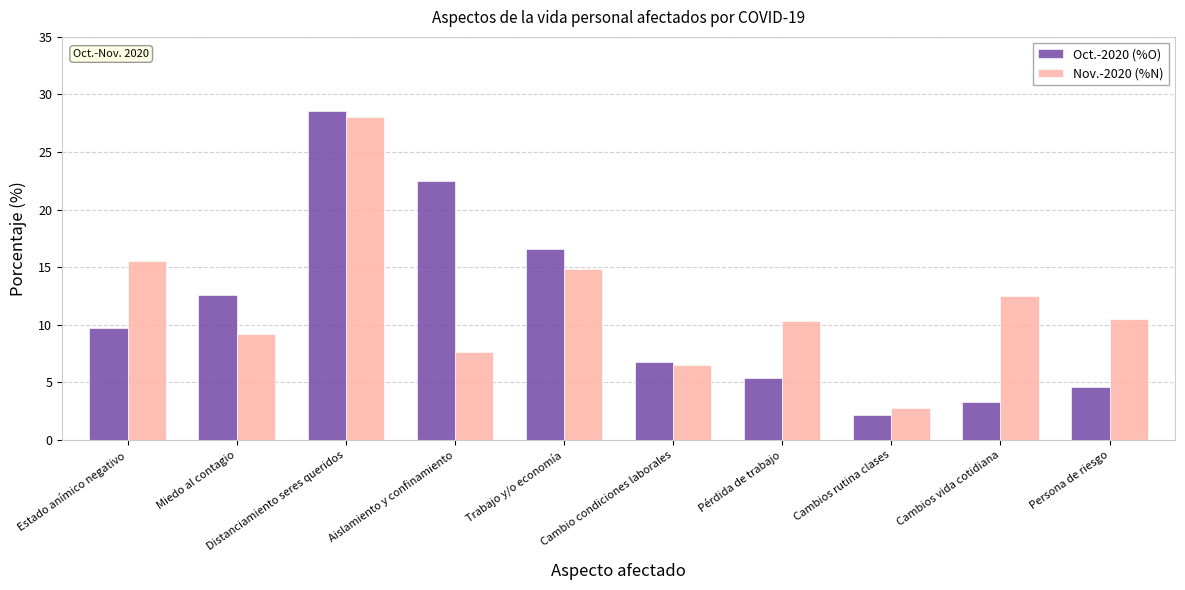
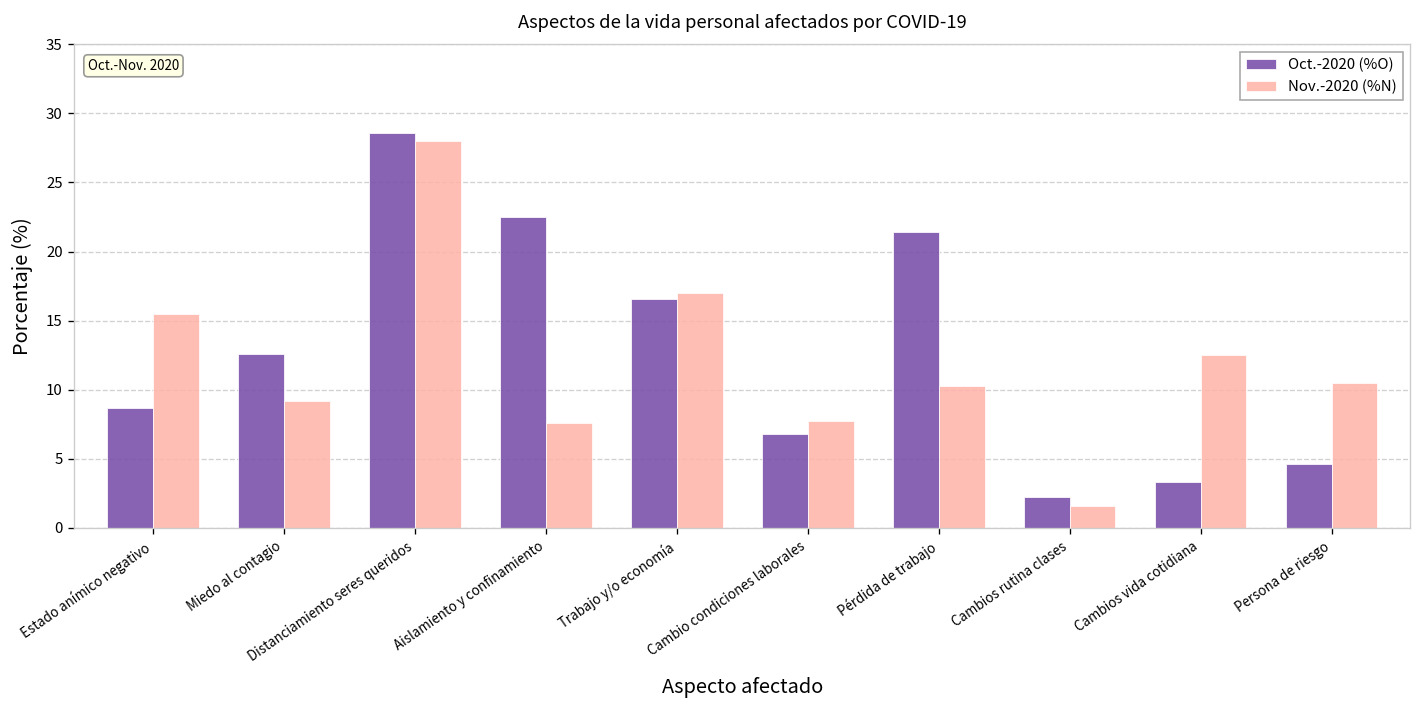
  {
    "Oct.-2020 (%O)": {
-     "Estado anímico negativo": 9.7,
+     "Estado anímico negativo": 8.7,
      "Miedo al contagio": 12.6,
      "Distanciamiento seres queridos": 28.6,
      "Aislamiento y confinamiento": 22.5,
      "Trabajo y/o economía": 16.6,
      "Cambio condiciones laborales": 6.8,
-     "Pérdida de trabajo": 5.4,
+     "Pérdida de trabajo": 21.4,
      "Cambios rutina clases": 2.2,
      "Cambios vida cotidiana": 3.3,
      "Persona de riesgo": 4.6
    },
    "Nov.-2020 (%N)": {
      "Estado anímico negativo": 15.5,
      "Miedo al contagio": 9.2,
      "Distanciamiento seres queridos": 28.0,
      "Aislamiento y confinamiento": 7.6,
-     "Trabajo y/o economía": 14.8,
-     "Cambio condiciones laborales": 6.5,
+     "Trabajo y/o economía": 17.0,
+     "Cambio condiciones laborales": 7.7,
      "Pérdida de trabajo": 10.3,
-     "Cambios rutina clases": 2.8,
+     "Cambios rutina clases": 1.6,
      "Cambios vida cotidiana": 12.5,
      "Persona de riesgo": 10.5
    }
  }
